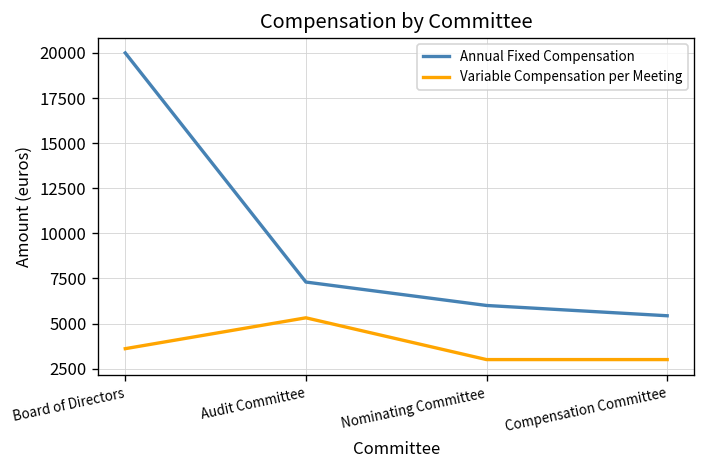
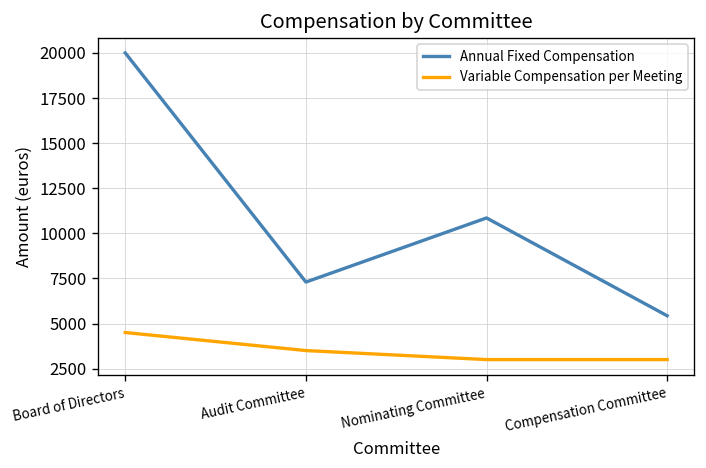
  {
    "Annual Fixed Compensation": {
      "Board of Directors": 20000,
      "Audit Committee": 7300,
-     "Nominating Committee": 6000,
+     "Nominating Committee": 10900,
      "Compensation Committee": 5400
    },
    "Variable Compensation per Meeting": {
-     "Board of Directors": 3600,
-     "Audit Committee": 5300,
+     "Board of Directors": 4500,
+     "Audit Committee": 3500,
      "Nominating Committee": 3000,
      "Compensation Committee": 3000
    }
  }
